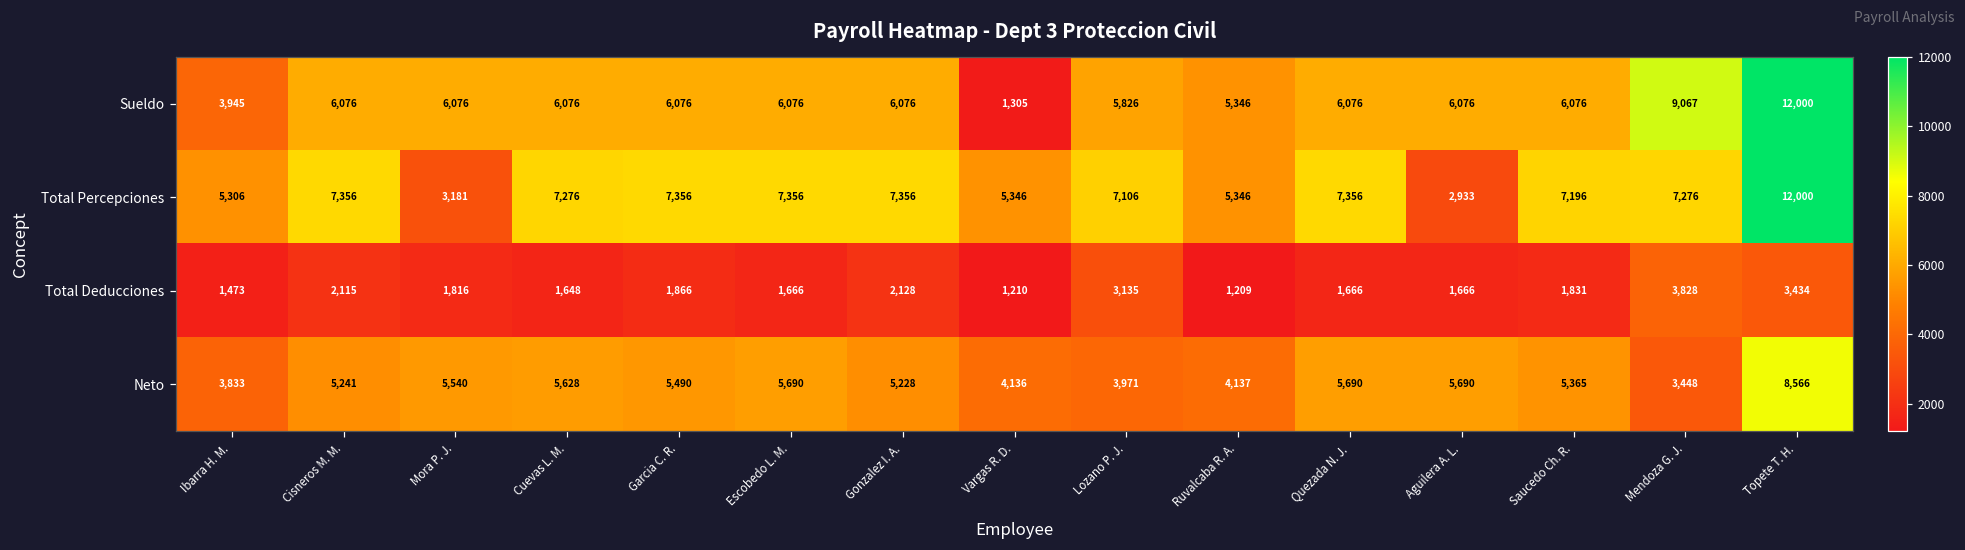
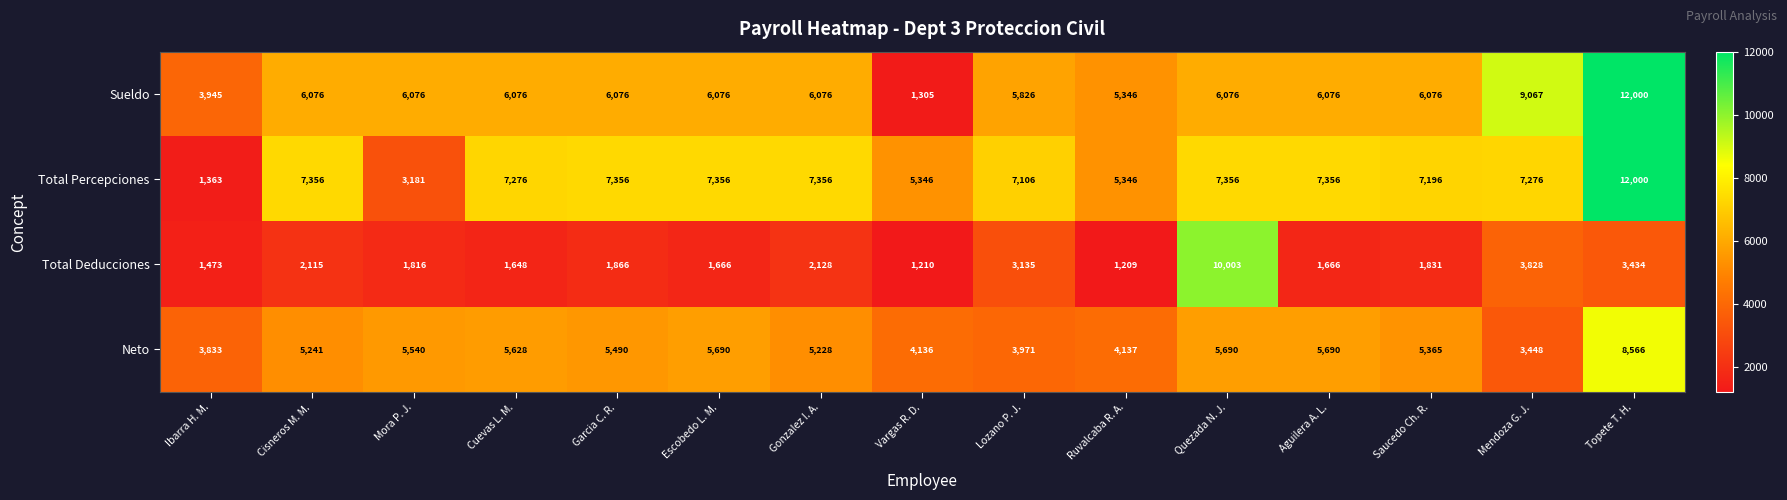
  {
    "Sueldo": {
      "Ibarra H. M.": "3,945",
      "Cisneros M. M.": "6,076",
      "Mora P. J.": "6,076",
      "Cuevas L. M.": "6,076",
      "Garcia C. R.": "6,076",
      "Escobedo L. M.": "6,076",
      "Gonzalez I. A.": "6,076",
      "Vargas R. D.": "1,305",
      "Lozano P. J.": "5,826",
      "Ruvalcaba R. A.": "5,346",
      "Quezada N. J.": "6,076",
      "Aguilera A. L.": "6,076",
      "Saucedo Ch. R.": "6,076",
      "Mendoza G. J.": "9,067",
      "Topete T. H.": "12,000"
    },
    "Total Percepciones": {
-     "Ibarra H. M.": "5,306",
+     "Ibarra H. M.": "1,363",
      "Cisneros M. M.": "7,356",
      "Mora P. J.": "3,181",
      "Cuevas L. M.": "7,276",
      "Garcia C. R.": "7,356",
      "Escobedo L. M.": "7,356",
      "Gonzalez I. A.": "7,356",
      "Vargas R. D.": "5,346",
      "Lozano P. J.": "7,106",
      "Ruvalcaba R. A.": "5,346",
      "Quezada N. J.": "7,356",
-     "Aguilera A. L.": "2,933",
+     "Aguilera A. L.": "7,356",
      "Saucedo Ch. R.": "7,196",
      "Mendoza G. J.": "7,276",
      "Topete T. H.": "12,000"
    },
    "Total Deducciones": {
      "Ibarra H. M.": "1,473",
      "Cisneros M. M.": "2,115",
      "Mora P. J.": "1,816",
      "Cuevas L. M.": "1,648",
      "Garcia C. R.": "1,866",
      "Escobedo L. M.": "1,666",
      "Gonzalez I. A.": "2,128",
      "Vargas R. D.": "1,210",
      "Lozano P. J.": "3,135",
      "Ruvalcaba R. A.": "1,209",
-     "Quezada N. J.": "1,666",
+     "Quezada N. J.": "10,003",
      "Aguilera A. L.": "1,666",
      "Saucedo Ch. R.": "1,831",
      "Mendoza G. J.": "3,828",
      "Topete T. H.": "3,434"
    },
    "Neto": {
      "Ibarra H. M.": "3,833",
      "Cisneros M. M.": "5,241",
      "Mora P. J.": "5,540",
      "Cuevas L. M.": "5,628",
      "Garcia C. R.": "5,490",
      "Escobedo L. M.": "5,690",
      "Gonzalez I. A.": "5,228",
      "Vargas R. D.": "4,136",
      "Lozano P. J.": "3,971",
      "Ruvalcaba R. A.": "4,137",
      "Quezada N. J.": "5,690",
      "Aguilera A. L.": "5,690",
      "Saucedo Ch. R.": "5,365",
      "Mendoza G. J.": "3,448",
      "Topete T. H.": "8,566"
    }
  }
